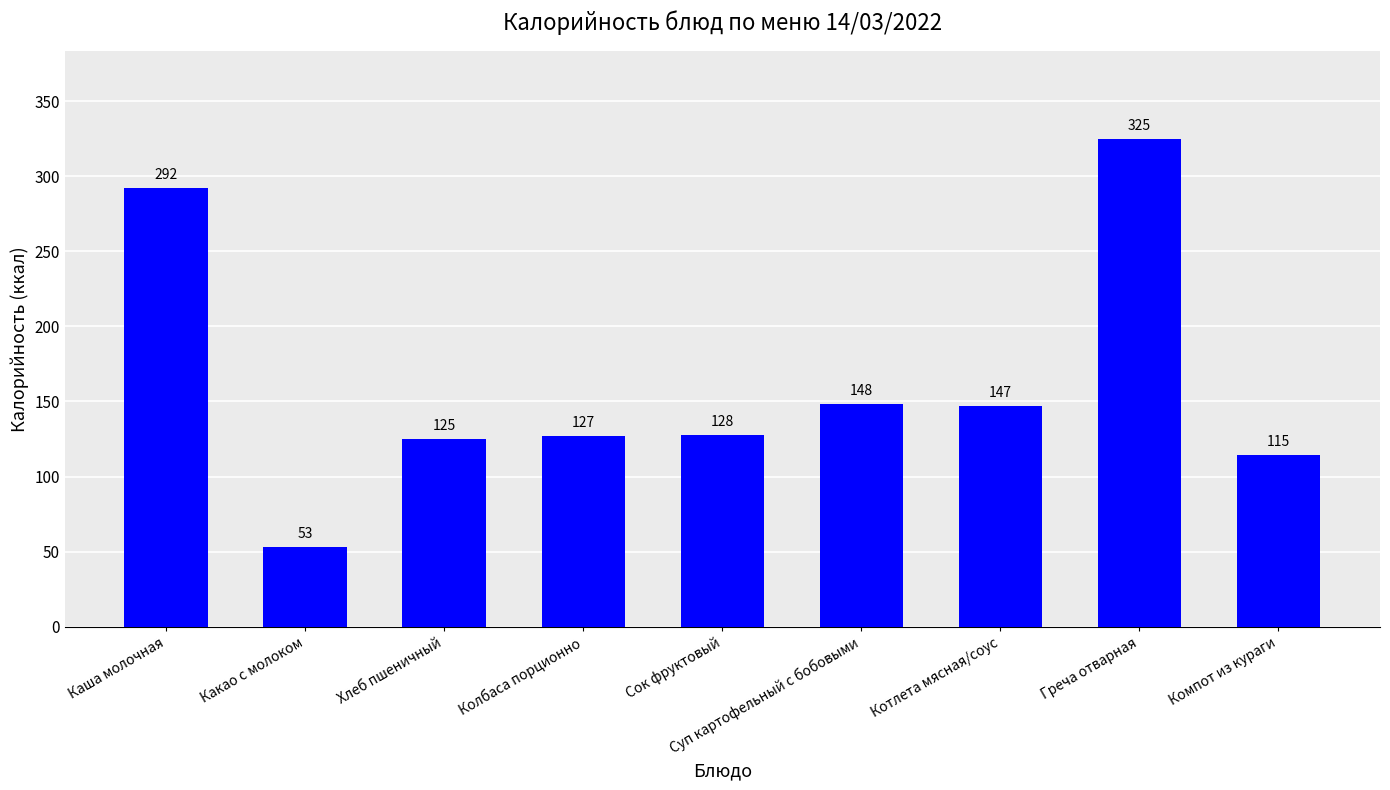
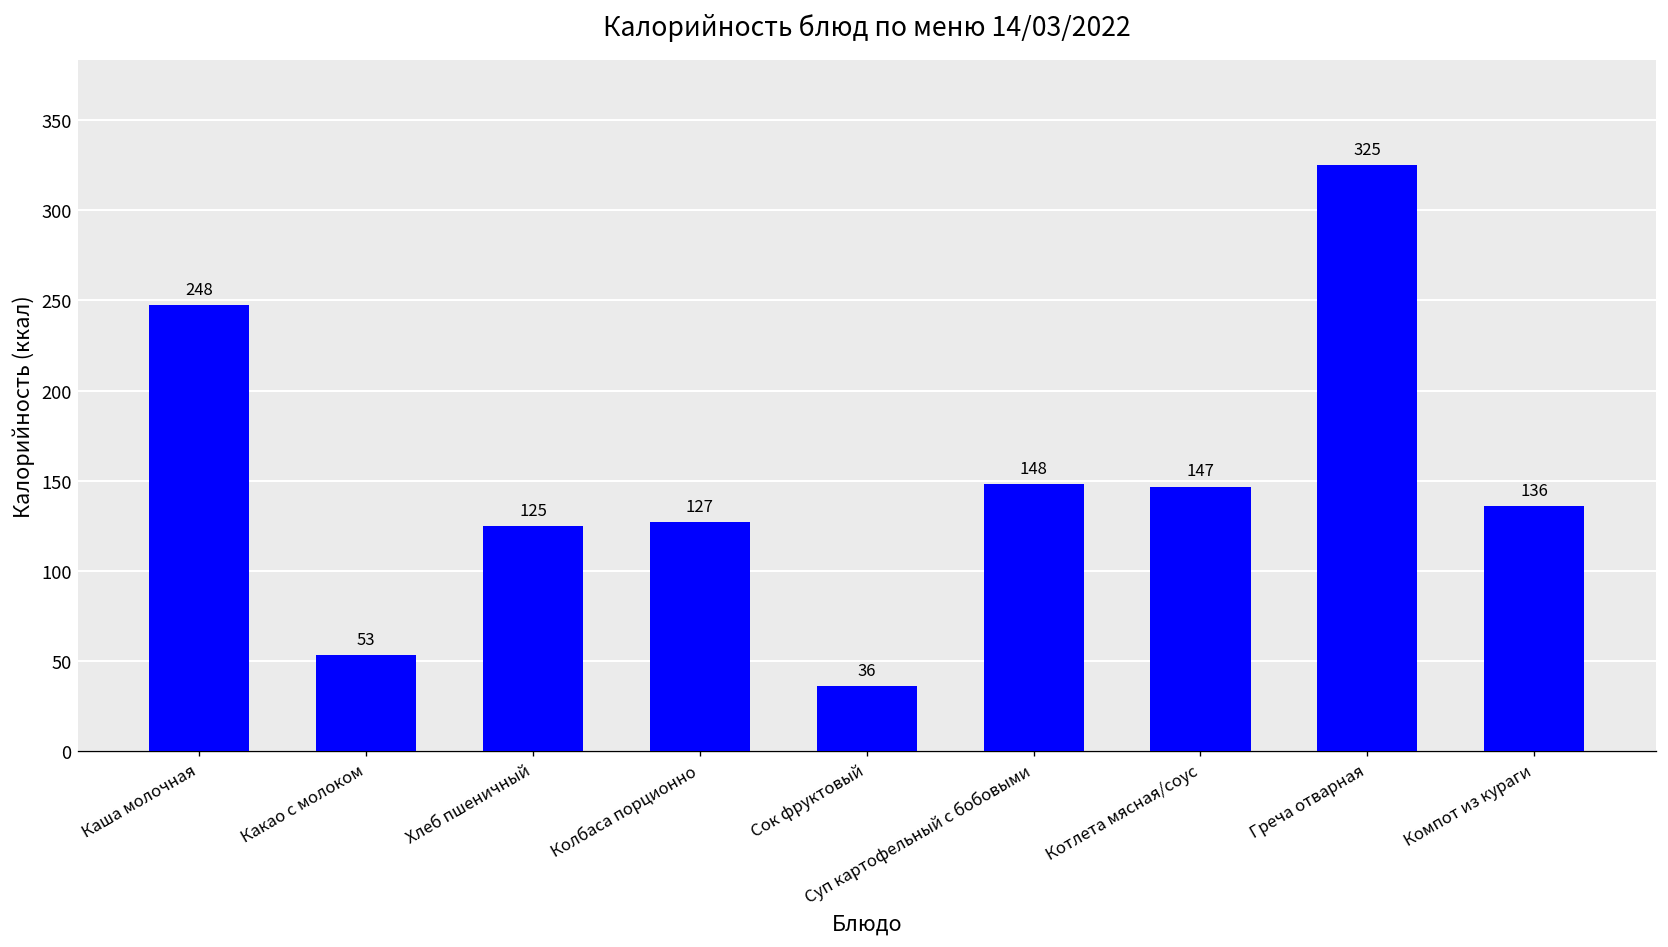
  {
-   "Каша молочная": 292,
+   "Каша молочная": 248,
    "Какао с молоком": 53,
    "Хлеб пшеничный": 125,
    "Колбаса порционно": 127,
-   "Сок фруктовый": 128,
+   "Сок фруктовый": 36,
    "Суп картофельный с бобовыми": 148,
    "Котлета мясная/соус": 147,
    "Греча отварная": 325,
-   "Компот из кураги": 115
+   "Компот из кураги": 136
  }
